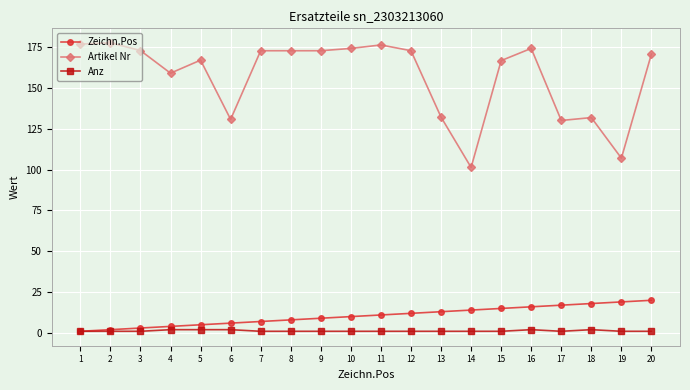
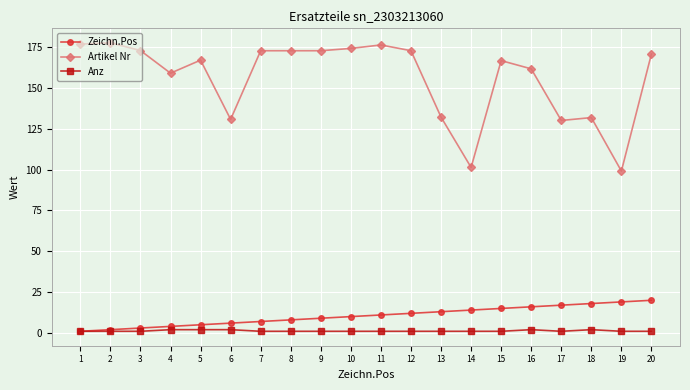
  {
    "Artikel Nr": {
      "4": 159,
      "5": 167,
      "6": 131,
      "7": 173,
      "8": 173,
      "9": 173,
      "10": 174,
      "11": 176,
      "12": 173,
      "13": 132,
      "14": 101,
      "15": 167,
-     "16": 174,
+     "16": 162,
      "17": 130,
      "18": 132,
-     "19": 107,
+     "19": 99,
      "20": 171
    }
  }
